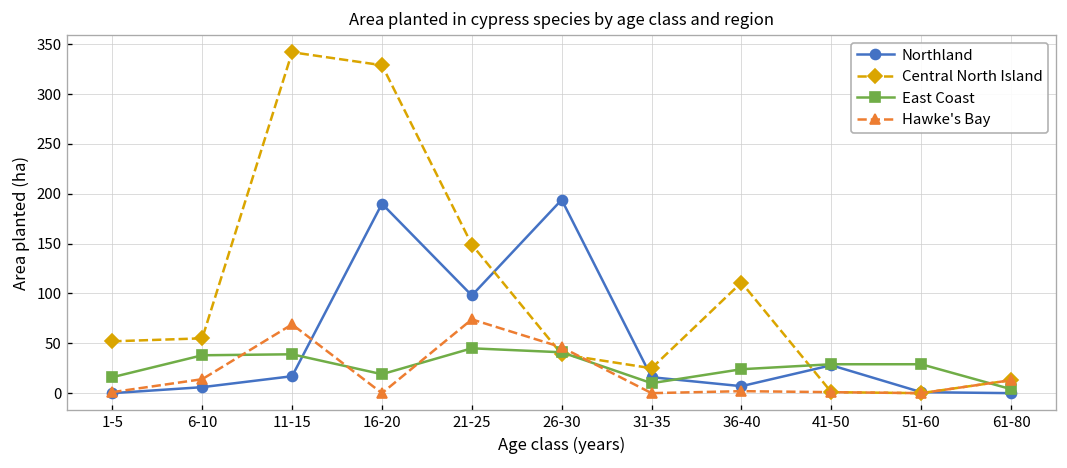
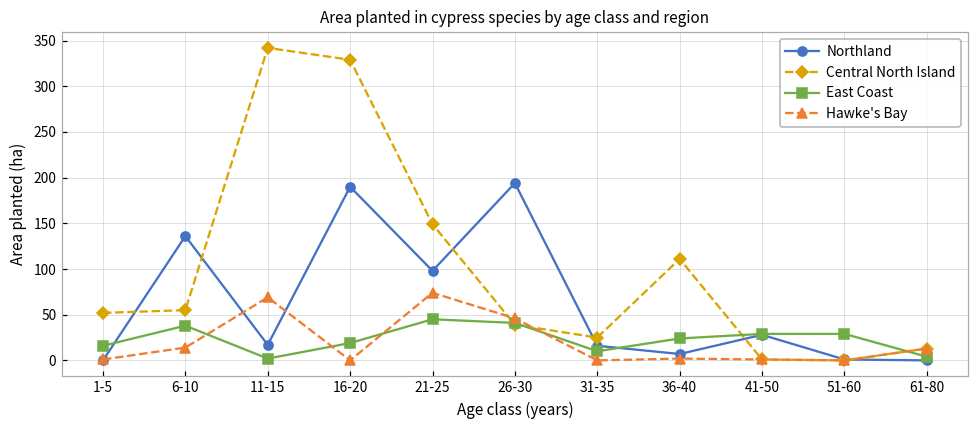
  {
    "Northland": {
-     "6-10": 10,
+     "6-10": 140,
      "11-15": 20,
      "16-20": 190,
      "21-25": 100,
      "26-30": 190,
      "31-35": 20,
      "36-40": 10,
      "61-80": 0
    },
    "Central North Island": {
      "1-5": 50,
      "6-10": 60,
      "11-15": 340,
      "16-20": 330,
      "21-25": 150,
      "31-35": 30,
      "36-40": 110
    },
    "East Coast": {
      "1-5": 20,
      "6-10": 40,
-     "11-15": 40,
+     "11-15": 0,
      "16-20": 20,
      "21-25": 50,
      "31-35": 10,
      "36-40": 20,
      "51-60": 30,
      "61-80": 0
    },
    "Hawke's Bay": {
      "6-10": 10,
      "11-15": 70,
      "16-20": 0,
      "21-25": 70,
      "26-30": 50,
      "31-35": 0,
      "36-40": 0
    }
  }
